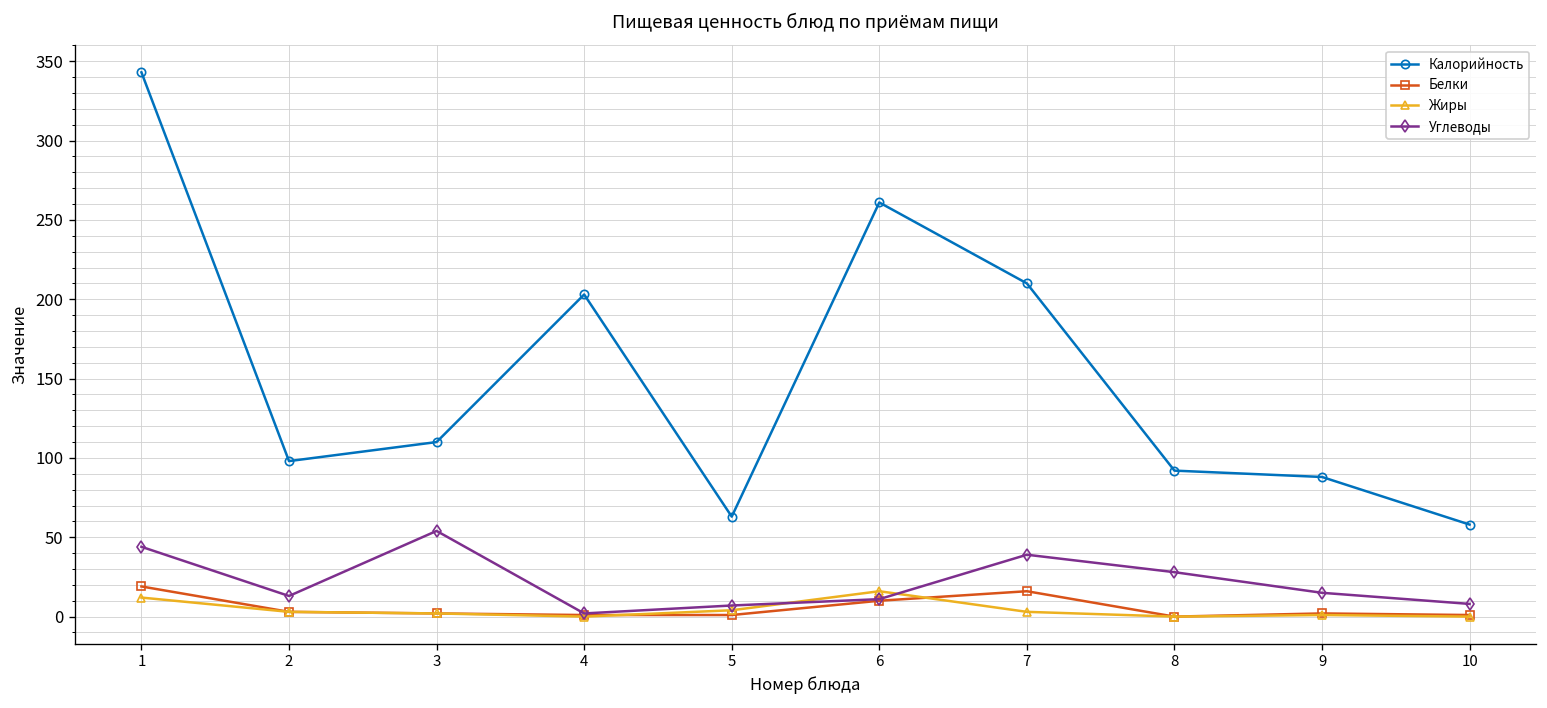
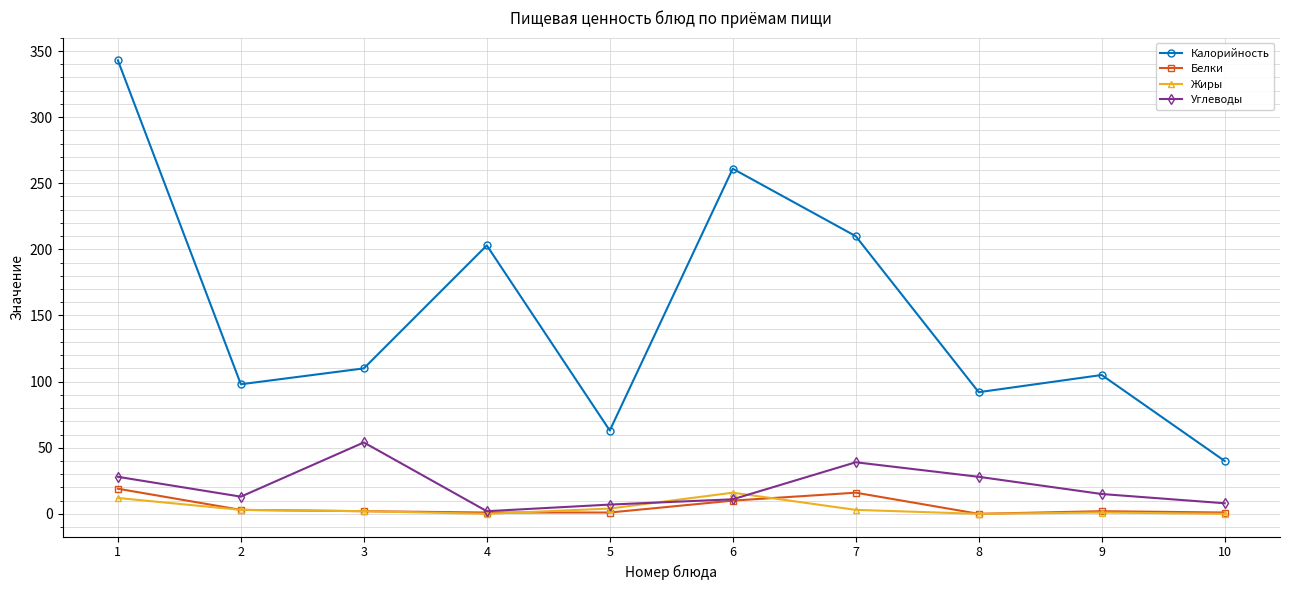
  {
    "Калорийность": {
      "1": 343,
      "2": 98,
      "3": 110,
      "4": 203,
      "5": 63,
      "6": 261,
      "7": 210,
      "8": 92,
-     "9": 88,
-     "10": 58
+     "9": 105,
+     "10": 40
    },
    "Белки": {
      "1": 19,
      "5": 1,
      "7": 16
    },
    "Жиры": {
      "1": 12,
      "5": 4,
      "6": 16,
      "7": 3
    },
    "Углеводы": {
-     "1": 44,
+     "1": 28,
      "2": 13,
      "3": 54,
      "5": 7,
      "7": 39,
      "8": 28,
      "9": 15,
      "10": 8
    }
  }
